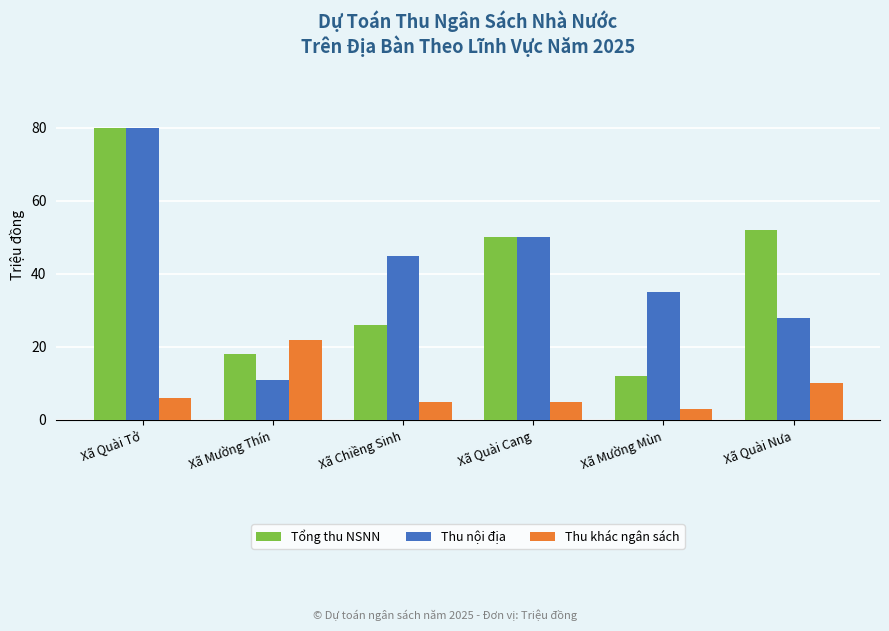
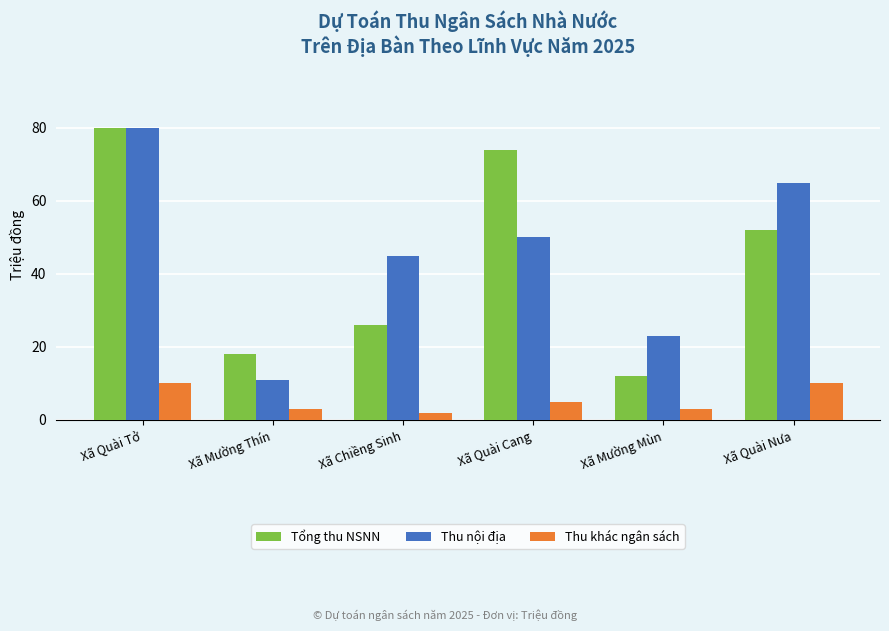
  {
    "Tổng thu NSNN": {
      "Xã Quài Tở": 80,
      "Xã Mường Thín": 18,
      "Xã Chiềng Sinh": 26,
-     "Xã Quài Cang": 50,
+     "Xã Quài Cang": 74,
      "Xã Mường Mùn": 12,
      "Xã Quài Nưa": 52
    },
    "Thu nội địa": {
      "Xã Quài Tở": 80,
      "Xã Mường Thín": 11,
      "Xã Chiềng Sinh": 45,
      "Xã Quài Cang": 50,
-     "Xã Mường Mùn": 35,
-     "Xã Quài Nưa": 28
+     "Xã Mường Mùn": 23,
+     "Xã Quài Nưa": 65
    },
    "Thu khác ngân sách": {
-     "Xã Quài Tở": 6,
-     "Xã Mường Thín": 22,
-     "Xã Chiềng Sinh": 5,
+     "Xã Quài Tở": 10,
+     "Xã Mường Thín": 3,
+     "Xã Chiềng Sinh": 2,
      "Xã Quài Cang": 5,
      "Xã Mường Mùn": 3,
      "Xã Quài Nưa": 10
    }
  }
